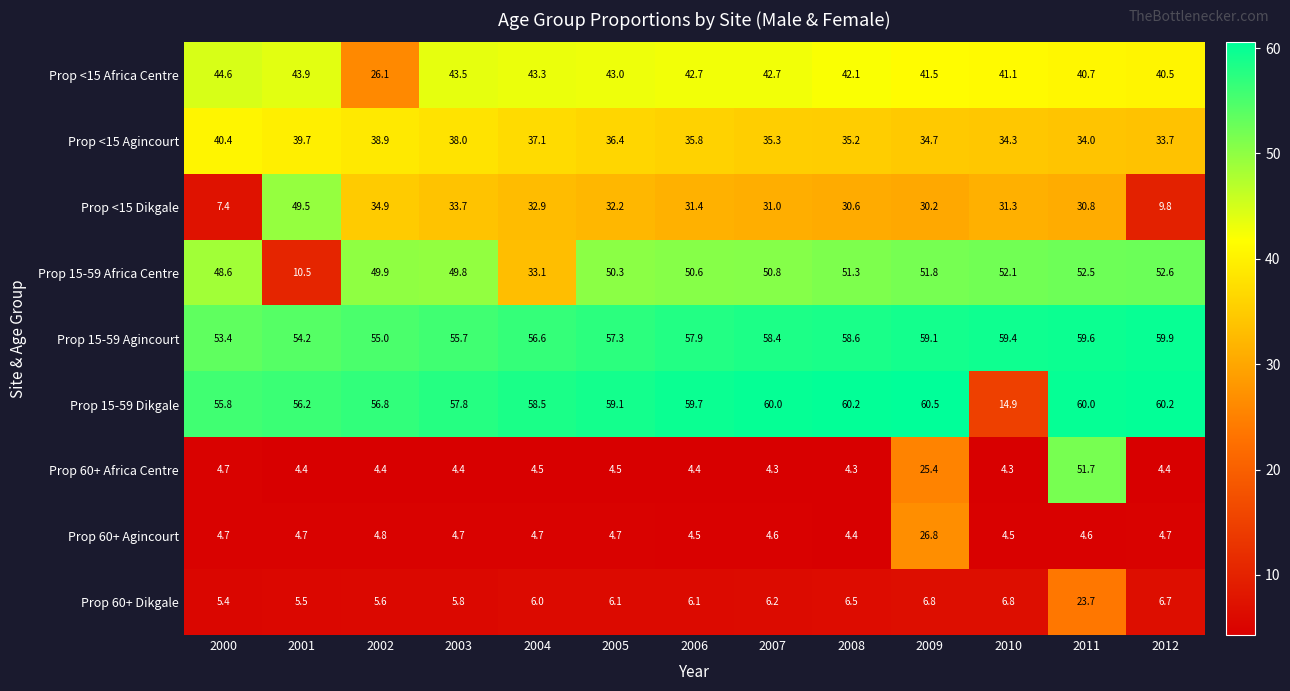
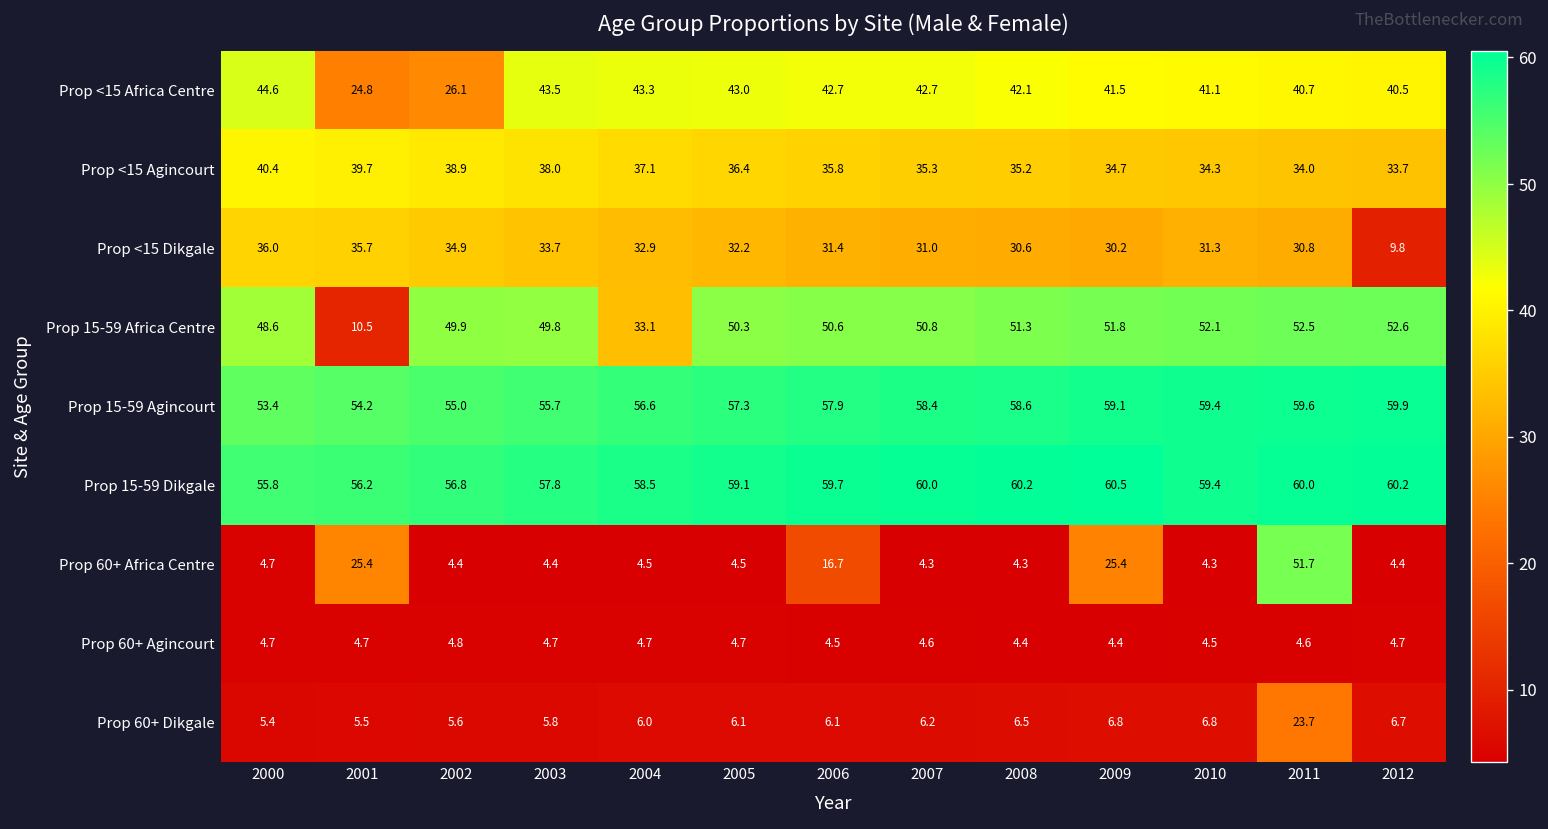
  {
    "Prop <15 Africa Centre": {
      "2000": 44.6,
-     "2001": 43.9,
+     "2001": 24.8,
      "2002": 26.1,
      "2003": 43.5,
      "2004": 43.3,
      "2005": 43.0,
      "2006": 42.7,
      "2007": 42.7,
      "2008": 42.1,
      "2009": 41.5,
      "2010": 41.1,
      "2011": 40.7,
      "2012": 40.5
    },
    "Prop <15 Agincourt": {
      "2000": 40.4,
      "2001": 39.7,
      "2002": 38.9,
      "2003": 38.0,
      "2004": 37.1,
      "2005": 36.4,
      "2006": 35.8,
      "2007": 35.3,
      "2008": 35.2,
      "2009": 34.7,
      "2010": 34.3,
      "2011": 34.0,
      "2012": 33.7
    },
    "Prop <15 Dikgale": {
-     "2000": 7.4,
-     "2001": 49.5,
+     "2000": 36.0,
+     "2001": 35.7,
      "2002": 34.9,
      "2003": 33.7,
      "2004": 32.9,
      "2005": 32.2,
      "2006": 31.4,
      "2007": 31.0,
      "2008": 30.6,
      "2009": 30.2,
      "2010": 31.3,
      "2011": 30.8,
      "2012": 9.8
    },
    "Prop 15-59 Africa Centre": {
      "2000": 48.6,
      "2001": 10.5,
      "2002": 49.9,
      "2003": 49.8,
      "2004": 33.1,
      "2005": 50.3,
      "2006": 50.6,
      "2007": 50.8,
      "2008": 51.3,
      "2009": 51.8,
      "2010": 52.1,
      "2011": 52.5,
      "2012": 52.6
    },
    "Prop 15-59 Agincourt": {
      "2000": 53.4,
      "2001": 54.2,
      "2002": 55.0,
      "2003": 55.7,
      "2004": 56.6,
      "2005": 57.3,
      "2006": 57.9,
      "2007": 58.4,
      "2008": 58.6,
      "2009": 59.1,
      "2010": 59.4,
      "2011": 59.6,
      "2012": 59.9
    },
    "Prop 15-59 Dikgale": {
      "2000": 55.8,
      "2001": 56.2,
      "2002": 56.8,
      "2003": 57.8,
      "2004": 58.5,
      "2005": 59.1,
      "2006": 59.7,
      "2007": 60.0,
      "2008": 60.2,
      "2009": 60.5,
-     "2010": 14.9,
+     "2010": 59.4,
      "2011": 60.0,
      "2012": 60.2
    },
    "Prop 60+ Africa Centre": {
      "2000": 4.7,
-     "2001": 4.4,
+     "2001": 25.4,
      "2002": 4.4,
      "2003": 4.4,
      "2004": 4.5,
      "2005": 4.5,
-     "2006": 4.4,
+     "2006": 16.7,
      "2007": 4.3,
      "2008": 4.3,
      "2009": 25.4,
      "2010": 4.3,
      "2011": 51.7,
      "2012": 4.4
    },
    "Prop 60+ Agincourt": {
      "2000": 4.7,
      "2001": 4.7,
      "2002": 4.8,
      "2003": 4.7,
      "2004": 4.7,
      "2005": 4.7,
      "2006": 4.5,
      "2007": 4.6,
      "2008": 4.4,
-     "2009": 26.8,
+     "2009": 4.4,
      "2010": 4.5,
      "2011": 4.6,
      "2012": 4.7
    },
    "Prop 60+ Dikgale": {
      "2000": 5.4,
      "2001": 5.5,
      "2002": 5.6,
      "2003": 5.8,
      "2004": 6.0,
      "2005": 6.1,
      "2006": 6.1,
      "2007": 6.2,
      "2008": 6.5,
      "2009": 6.8,
      "2010": 6.8,
      "2011": 23.7,
      "2012": 6.7
    }
  }
